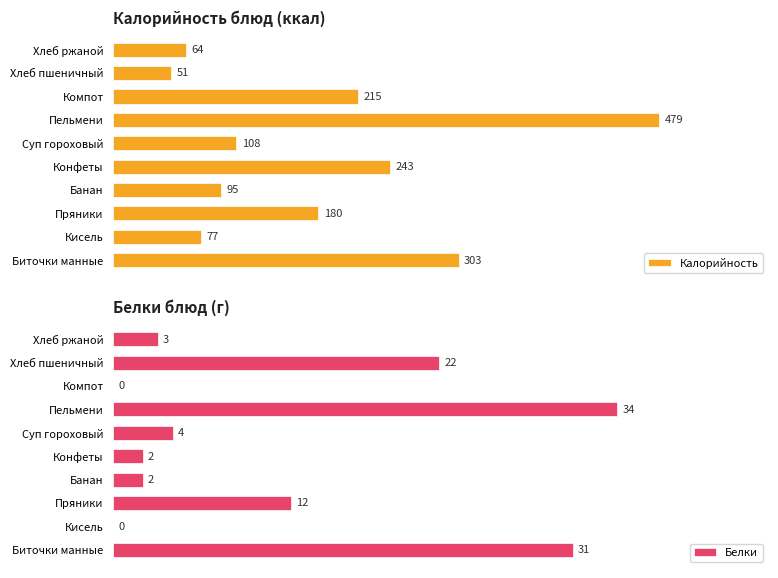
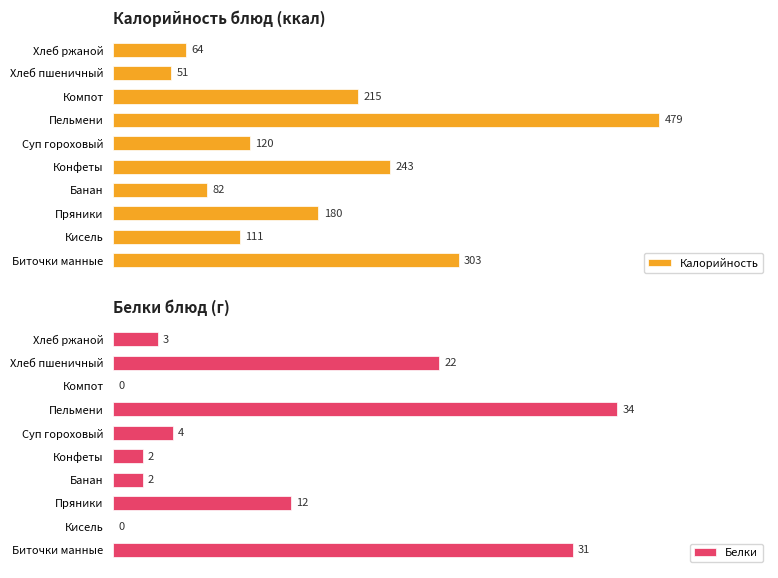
  {
    "Калорийность блюд (ккал)": {
      "Хлеб ржаной": 64,
      "Хлеб пшеничный": 51,
      "Компот": 215,
      "Пельмени": 479,
-     "Суп гороховый": 108,
+     "Суп гороховый": 120,
      "Конфеты": 243,
-     "Банан": 95,
+     "Банан": 82,
      "Пряники": 180,
-     "Кисель": 77,
+     "Кисель": 111,
      "Биточки манные": 303
    },
    "Белки блюд (г)": {
      "Хлеб ржаной": 3,
      "Хлеб пшеничный": 22,
      "Компот": 0,
      "Пельмени": 34,
      "Суп гороховый": 4,
      "Конфеты": 2,
      "Банан": 2,
      "Пряники": 12,
      "Кисель": 0,
      "Биточки манные": 31
    }
  }
